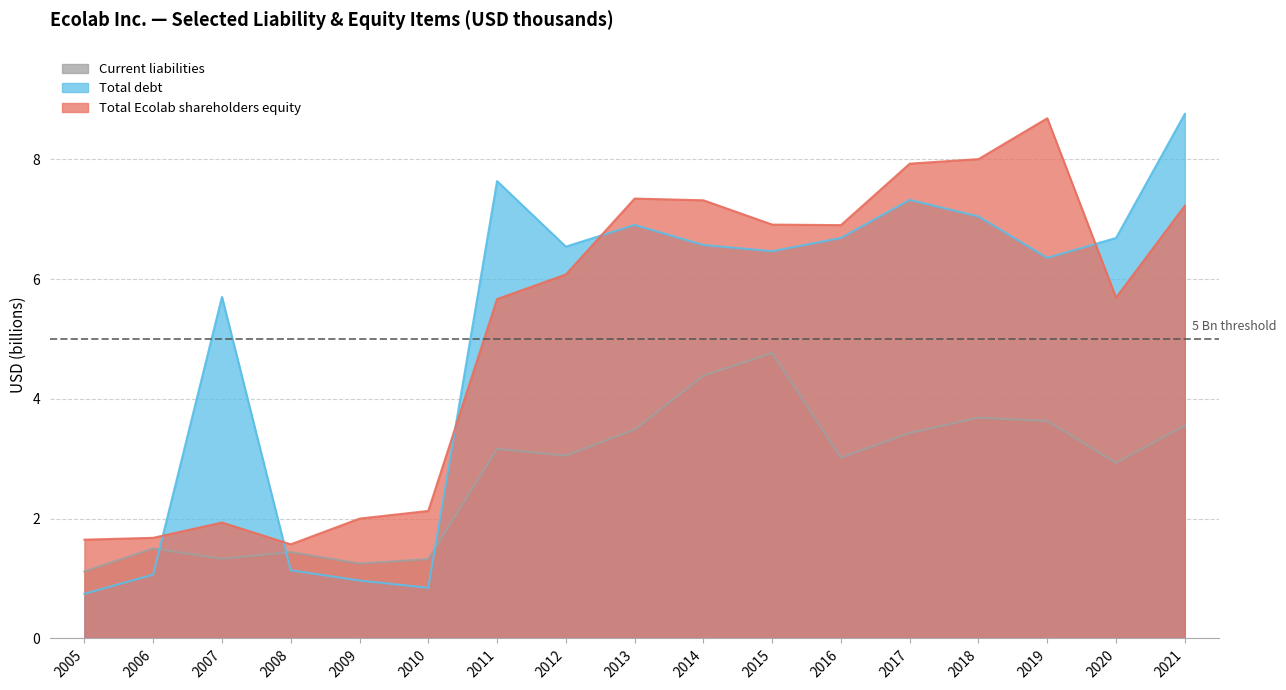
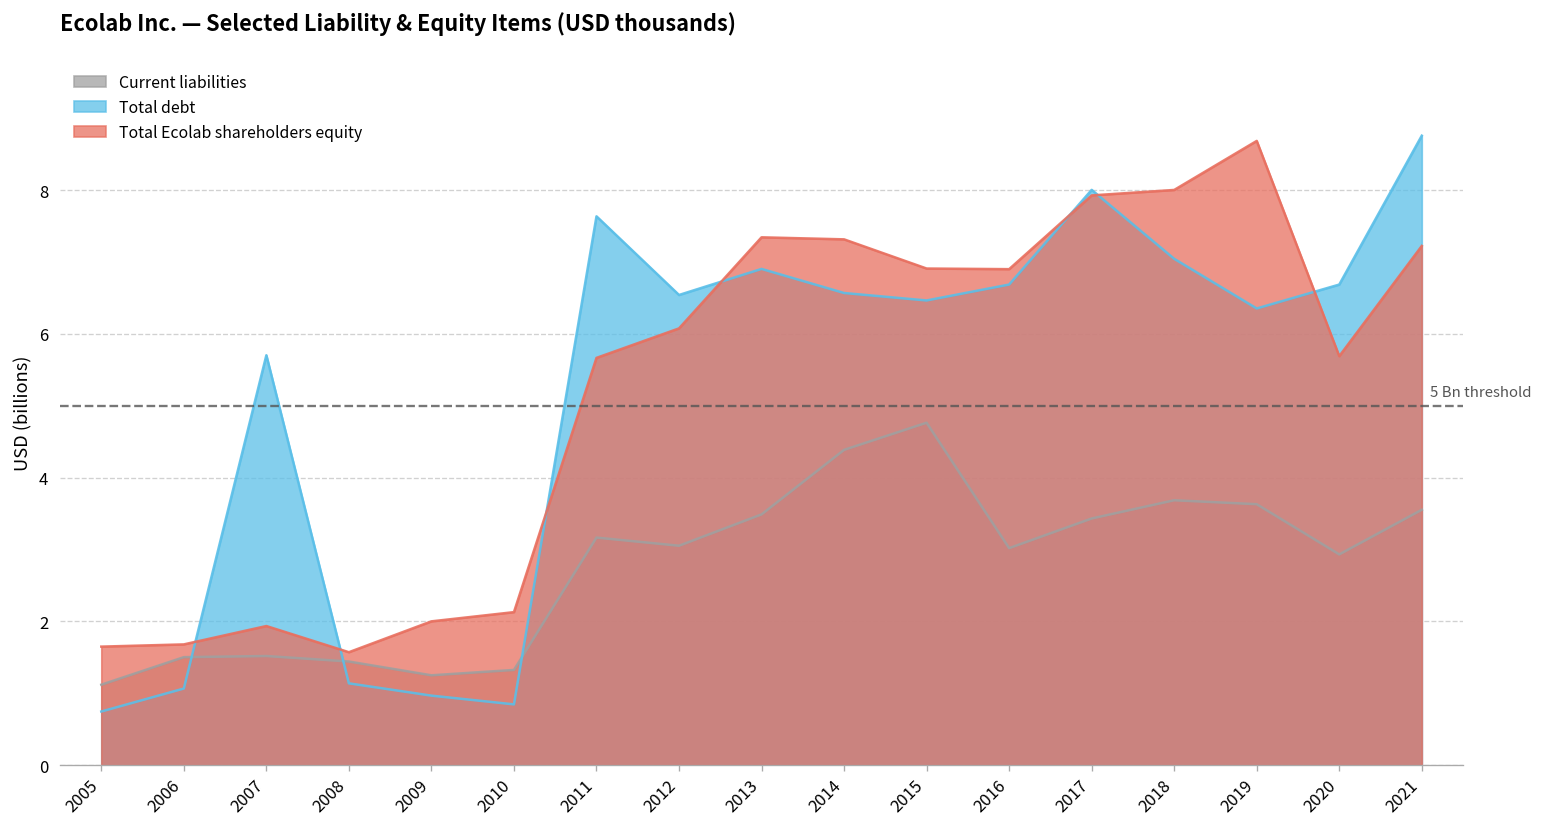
  {
    "Current liabilities": {
      "2005": 1.1,
      "2006": 1.5,
-     "2007": 1.3,
+     "2007": 1.5,
      "2008": 1.4,
      "2009": 1.3,
      "2010": 1.3,
      "2011": 3.2,
      "2012": 3.1,
      "2013": 3.5,
      "2014": 4.4,
      "2015": 4.8,
      "2016": 3.0,
      "2017": 3.4,
      "2018": 3.7,
      "2019": 3.6,
      "2020": 2.9,
      "2021": 3.6
    },
    "Total debt": {
      "2005": 0.7,
      "2006": 1.1,
      "2007": 5.7,
      "2008": 1.1,
      "2009": 1.0,
      "2010": 0.8,
      "2011": 7.6,
      "2012": 6.5,
      "2013": 6.9,
      "2014": 6.6,
      "2015": 6.5,
      "2016": 6.7,
-     "2017": 7.3,
+     "2017": 8.0,
      "2018": 7.0,
      "2019": 6.4,
      "2020": 6.7,
      "2021": 8.8
    },
    "Total Ecolab shareholders equity": {
      "2005": 1.6,
      "2006": 1.7,
      "2007": 1.9,
      "2008": 1.6,
      "2009": 2.0,
      "2010": 2.1,
      "2011": 5.7,
      "2012": 6.1,
      "2013": 7.3,
      "2014": 7.3,
      "2015": 6.9,
      "2016": 6.9,
      "2017": 7.9,
      "2018": 8.0,
      "2019": 8.7,
      "2020": 5.7,
      "2021": 7.2
    }
  }
